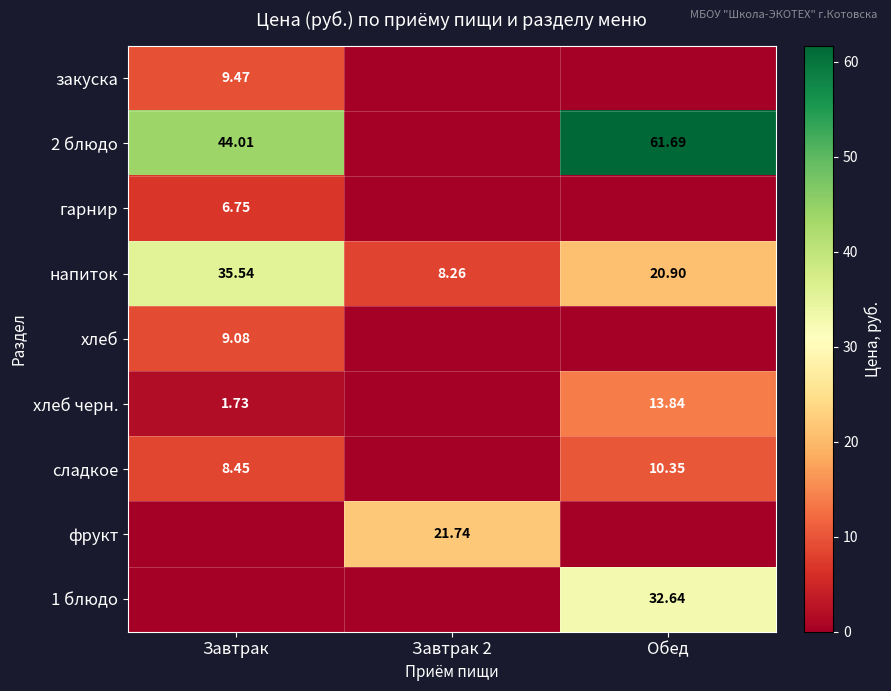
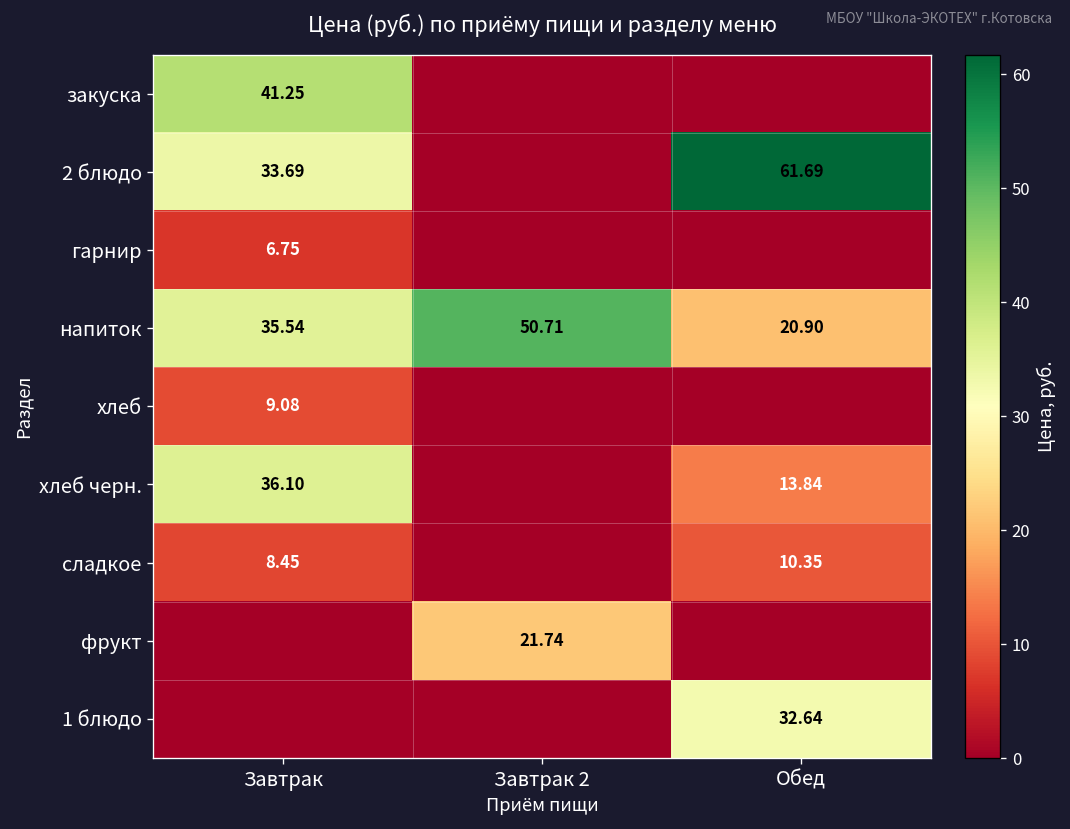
  {
    "закуска": {
-     "Завтрак": 9.47
+     "Завтрак": 41.25
    },
    "2 блюдо": {
-     "Завтрак": 44.01,
+     "Завтрак": 33.69,
      "Обед": 61.69
    },
    "гарнир": {
      "Завтрак": 6.75
    },
    "напиток": {
      "Завтрак": 35.54,
-     "Завтрак 2": 8.26,
+     "Завтрак 2": 50.71,
      "Обед": 20.90
    },
    "хлеб": {
      "Завтрак": 9.08
    },
    "хлеб черн.": {
-     "Завтрак": 1.73,
+     "Завтрак": 36.10,
      "Обед": 13.84
    },
    "сладкое": {
      "Завтрак": 8.45,
      "Обед": 10.35
    },
    "фрукт": {
      "Завтрак 2": 21.74
    },
    "1 блюдо": {
      "Обед": 32.64
    }
  }
